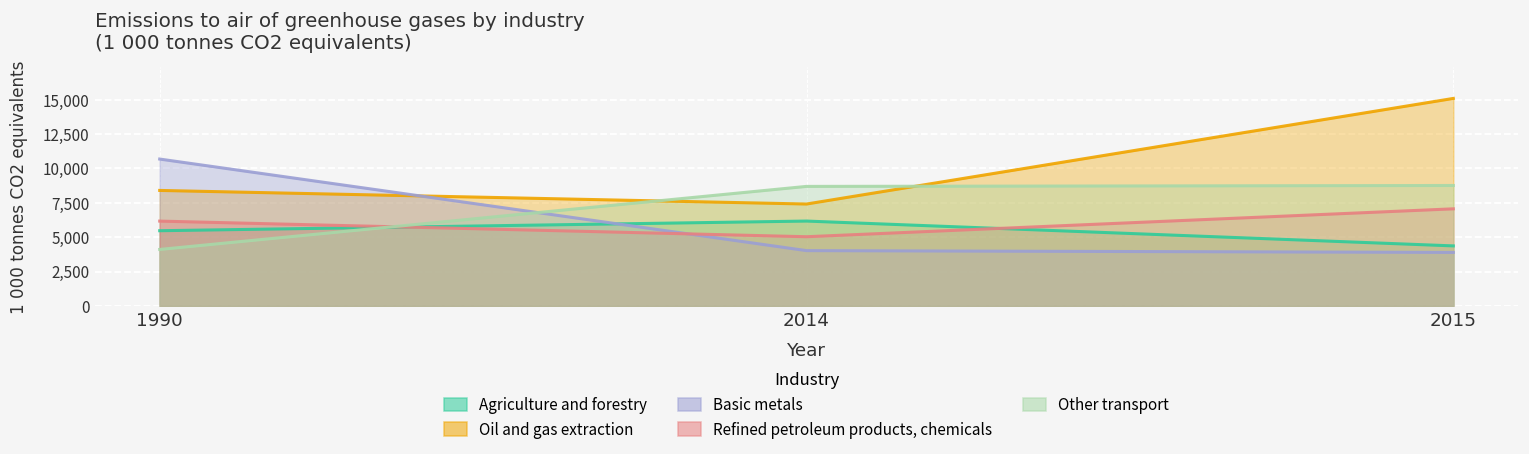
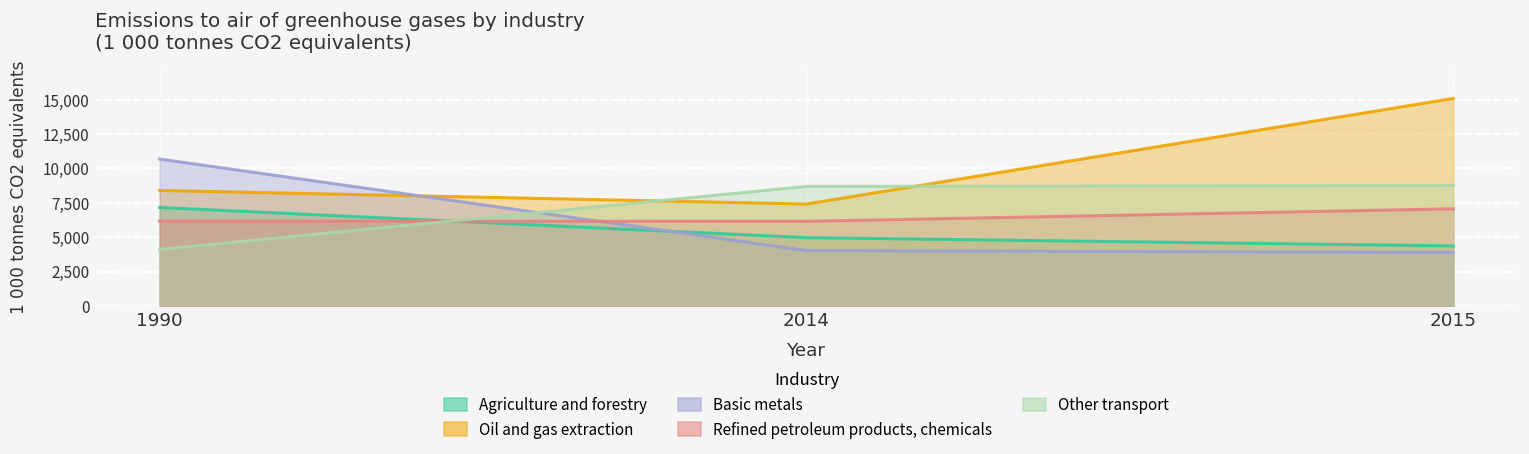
  {
    "Agriculture and forestry": {
-     "1990": "5,500",
-     "2014": "6,200",
+     "1990": "7,200",
+     "2014": "5,000",
      "2015": "4,400"
    },
    "Oil and gas extraction": {
      "1990": "8,400",
      "2014": "7,400",
      "2015": "15,100"
    },
    "Refined petroleum products, chemicals": {
      "1990": "6,200",
-     "2014": "5,000",
+     "2014": "6,200",
      "2015": "7,100"
    }
  }
